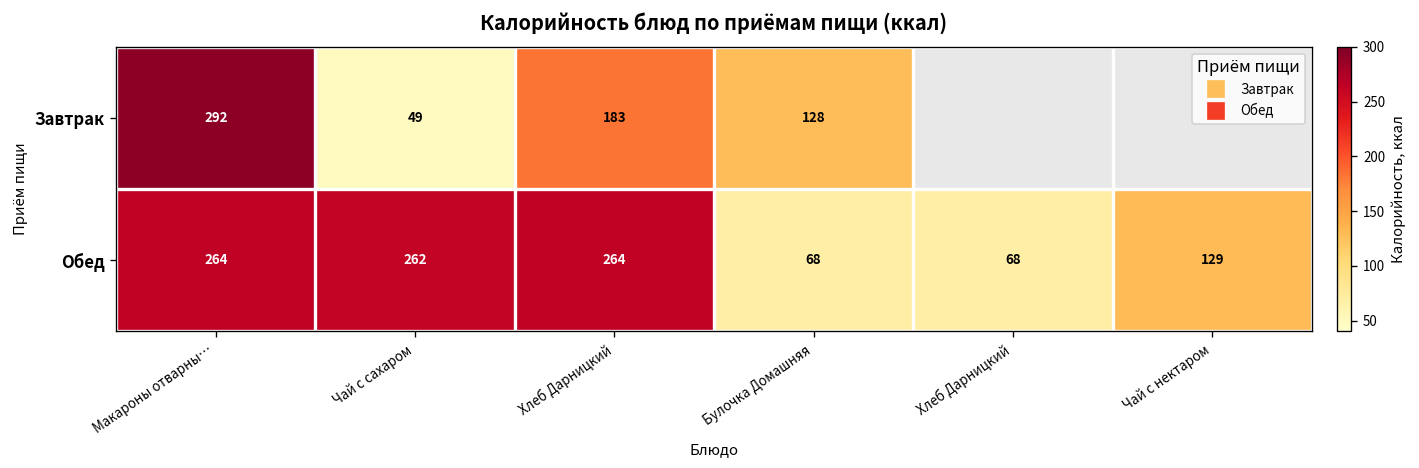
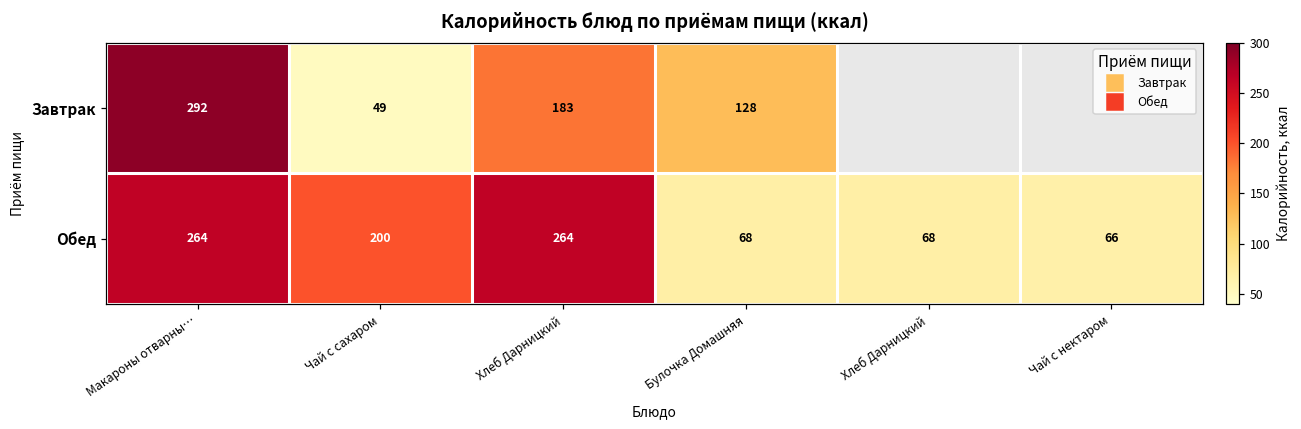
  {
    "Завтрак": {
      "Макароны отварны…": 292,
      "Чай с сахаром": 49,
      "Хлеб Дарницкий": 183,
      "Булочка Домашняя": 128
    },
    "Обед": {
      "Макароны отварны…": 264,
-     "Чай с сахаром": 262,
+     "Чай с сахаром": 200,
      "Булочка Домашняя": 68,
-     "Чай с нектаром": 129
+     "Чай с нектаром": 66
    }
  }
